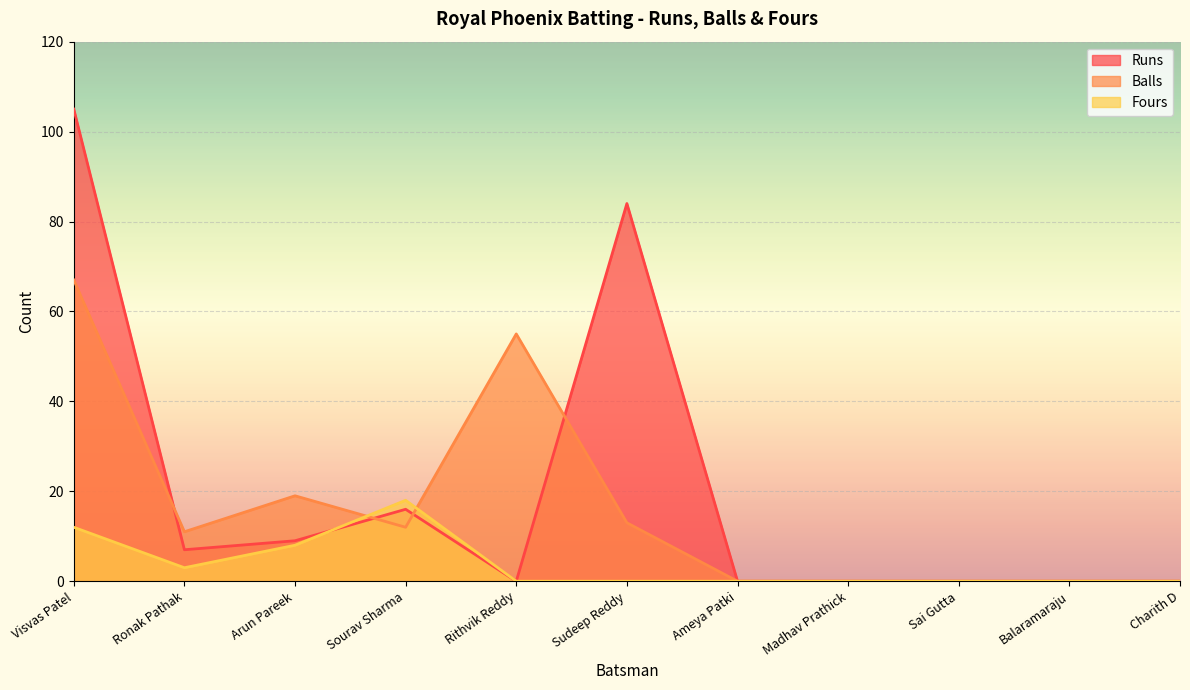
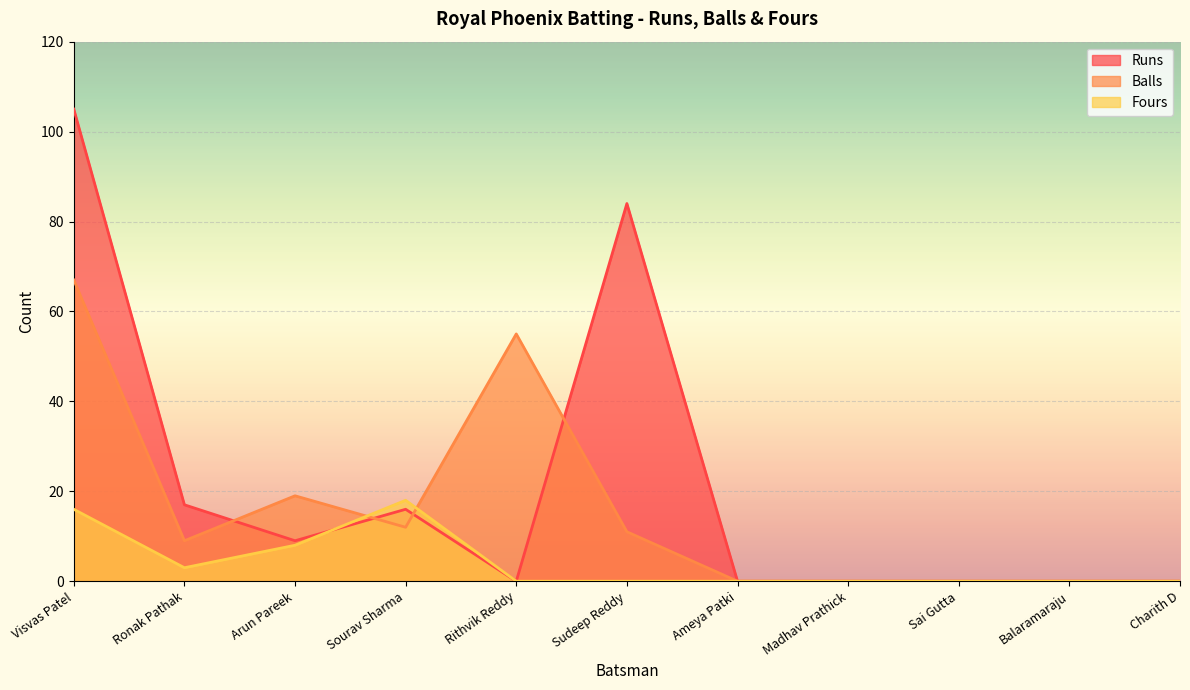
  {
    "Runs": {
      "Visvas Patel": 105,
-     "Ronak Pathak": 7,
+     "Ronak Pathak": 17,
      "Arun Pareek": 9,
      "Sourav Sharma": 16,
      "Sudeep Reddy": 84
    },
    "Balls": {
      "Visvas Patel": 67,
-     "Ronak Pathak": 11,
+     "Ronak Pathak": 9,
      "Arun Pareek": 19,
      "Sourav Sharma": 12,
      "Rithvik Reddy": 55,
-     "Sudeep Reddy": 13
+     "Sudeep Reddy": 11
    },
    "Fours": {
-     "Visvas Patel": 12,
+     "Visvas Patel": 16,
      "Ronak Pathak": 3,
      "Arun Pareek": 8,
      "Sourav Sharma": 18,
      "Sudeep Reddy": 0
    }
  }
